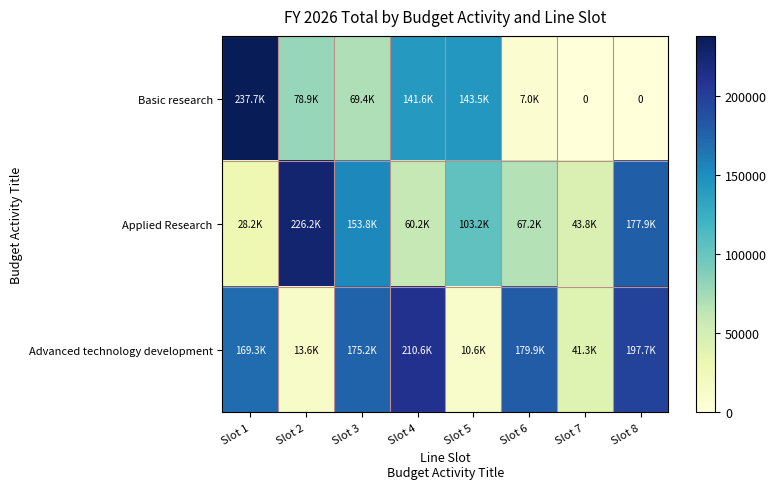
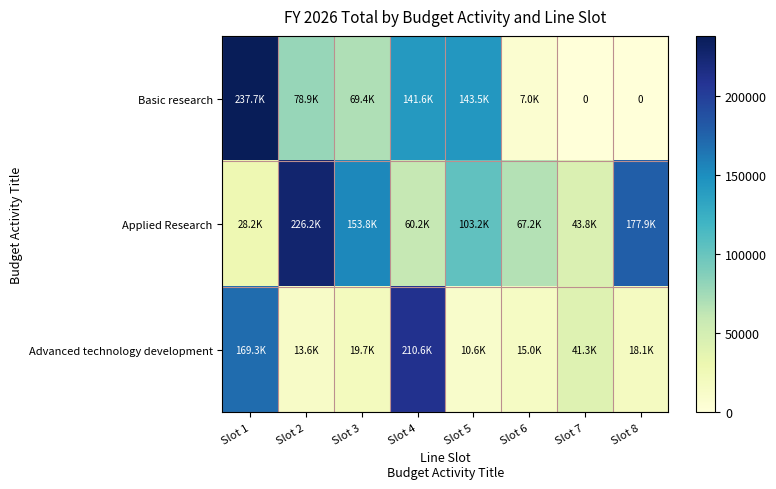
  {
    "Basic research": {
      "Slot 1": "237.7K",
      "Slot 2": "78.9K",
      "Slot 3": "69.4K",
      "Slot 4": "141.6K",
      "Slot 5": "143.5K",
      "Slot 6": "7.0K",
      "Slot 7": "0",
      "Slot 8": "0"
    },
    "Applied Research": {
      "Slot 1": "28.2K",
      "Slot 2": "226.2K",
      "Slot 3": "153.8K",
      "Slot 4": "60.2K",
      "Slot 5": "103.2K",
      "Slot 6": "67.2K",
      "Slot 7": "43.8K",
      "Slot 8": "177.9K"
    },
    "Advanced technology development": {
      "Slot 1": "169.3K",
      "Slot 2": "13.6K",
-     "Slot 3": "175.2K",
+     "Slot 3": "19.7K",
      "Slot 4": "210.6K",
      "Slot 5": "10.6K",
-     "Slot 6": "179.9K",
+     "Slot 6": "15.0K",
      "Slot 7": "41.3K",
-     "Slot 8": "197.7K"
+     "Slot 8": "18.1K"
    }
  }
